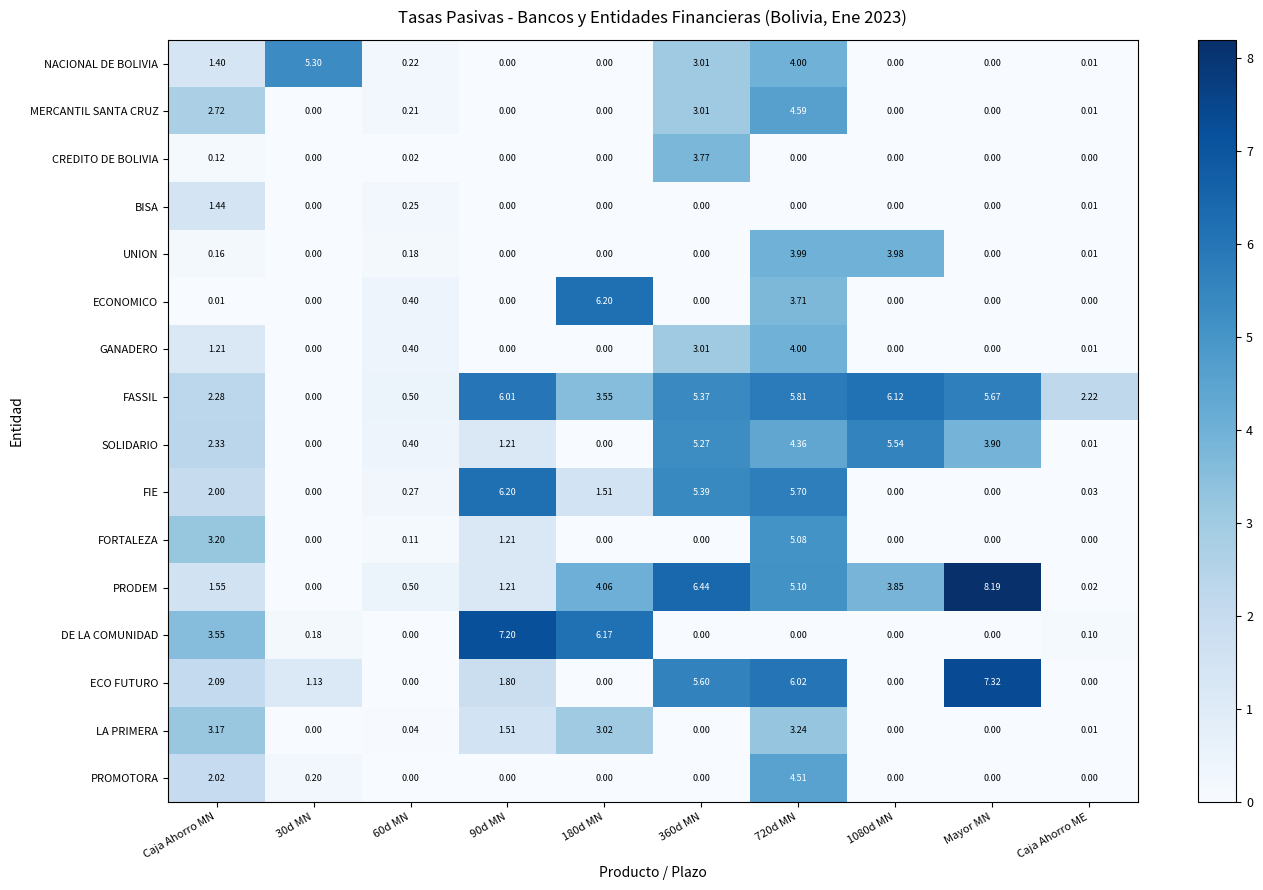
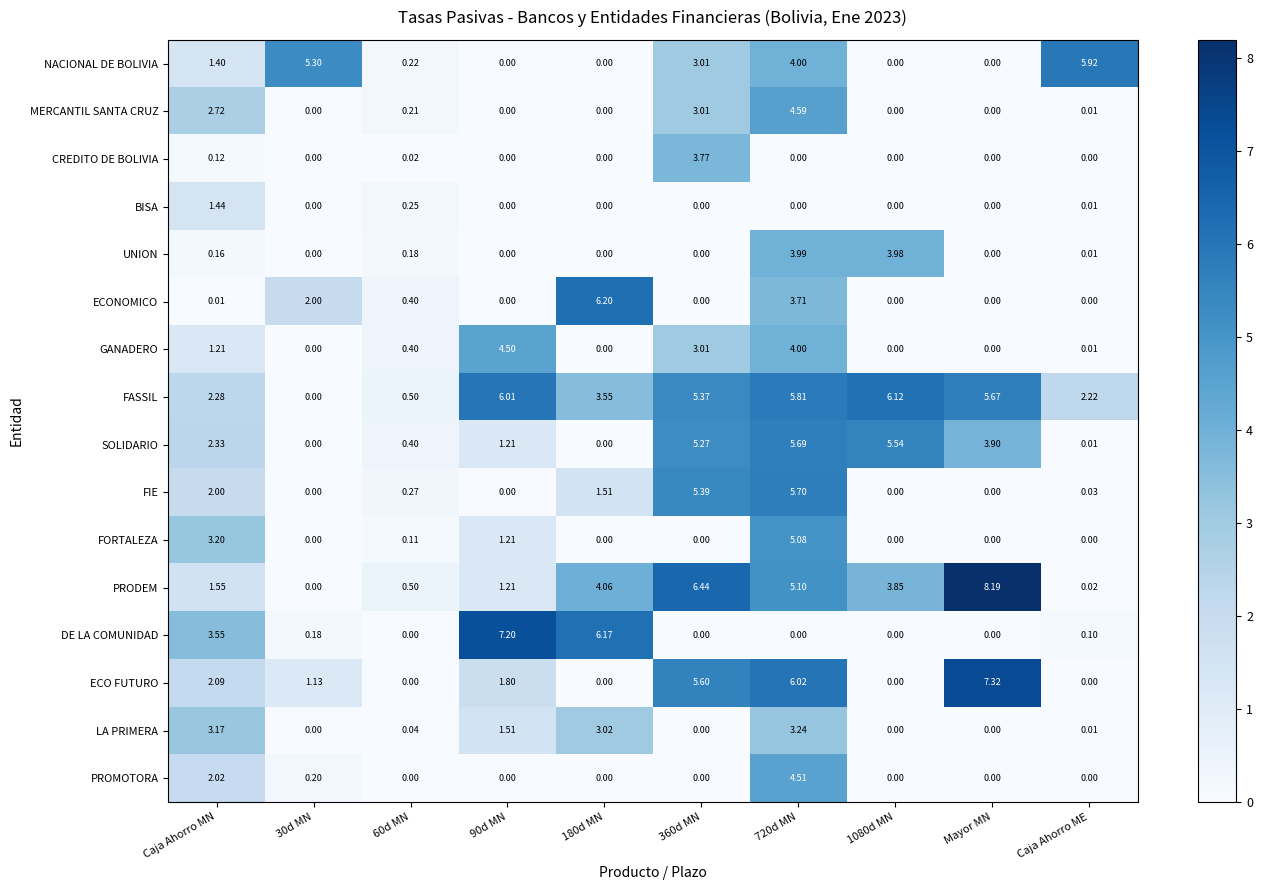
  {
    "NACIONAL DE BOLIVIA": {
      "Caja Ahorro MN": 1.40,
      "30d MN": 5.30,
      "60d MN": 0.22,
      "90d MN": 0.00,
      "180d MN": 0.00,
      "360d MN": 3.01,
      "720d MN": 4.00,
      "1080d MN": 0.00,
      "Mayor MN": 0.00,
-     "Caja Ahorro ME": 0.01
+     "Caja Ahorro ME": 5.92
    },
    "MERCANTIL SANTA CRUZ": {
      "Caja Ahorro MN": 2.72,
      "30d MN": 0.00,
      "60d MN": 0.21,
      "90d MN": 0.00,
      "180d MN": 0.00,
      "360d MN": 3.01,
      "720d MN": 4.59,
      "1080d MN": 0.00,
      "Mayor MN": 0.00,
      "Caja Ahorro ME": 0.01
    },
    "CREDITO DE BOLIVIA": {
      "Caja Ahorro MN": 0.12,
      "30d MN": 0.00,
      "60d MN": 0.02,
      "90d MN": 0.00,
      "180d MN": 0.00,
      "360d MN": 3.77,
      "720d MN": 0.00,
      "1080d MN": 0.00,
      "Mayor MN": 0.00,
      "Caja Ahorro ME": 0.00
    },
    "BISA": {
      "Caja Ahorro MN": 1.44,
      "30d MN": 0.00,
      "60d MN": 0.25,
      "90d MN": 0.00,
      "180d MN": 0.00,
      "360d MN": 0.00,
      "720d MN": 0.00,
      "1080d MN": 0.00,
      "Mayor MN": 0.00,
      "Caja Ahorro ME": 0.01
    },
    "UNION": {
      "Caja Ahorro MN": 0.16,
      "30d MN": 0.00,
      "60d MN": 0.18,
      "90d MN": 0.00,
      "180d MN": 0.00,
      "360d MN": 0.00,
      "720d MN": 3.99,
      "1080d MN": 3.98,
      "Mayor MN": 0.00,
      "Caja Ahorro ME": 0.01
    },
    "ECONOMICO": {
      "Caja Ahorro MN": 0.01,
-     "30d MN": 0.00,
+     "30d MN": 2.00,
      "60d MN": 0.40,
      "90d MN": 0.00,
      "180d MN": 6.20,
      "360d MN": 0.00,
      "720d MN": 3.71,
      "1080d MN": 0.00,
      "Mayor MN": 0.00,
      "Caja Ahorro ME": 0.00
    },
    "GANADERO": {
      "Caja Ahorro MN": 1.21,
      "30d MN": 0.00,
      "60d MN": 0.40,
-     "90d MN": 0.00,
+     "90d MN": 4.50,
      "180d MN": 0.00,
      "360d MN": 3.01,
      "720d MN": 4.00,
      "1080d MN": 0.00,
      "Mayor MN": 0.00,
      "Caja Ahorro ME": 0.01
    },
    "FASSIL": {
      "Caja Ahorro MN": 2.28,
      "30d MN": 0.00,
      "60d MN": 0.50,
      "90d MN": 6.01,
      "180d MN": 3.55,
      "360d MN": 5.37,
      "720d MN": 5.81,
      "1080d MN": 6.12,
      "Mayor MN": 5.67,
      "Caja Ahorro ME": 2.22
    },
    "SOLIDARIO": {
      "Caja Ahorro MN": 2.33,
      "30d MN": 0.00,
      "60d MN": 0.40,
      "90d MN": 1.21,
      "180d MN": 0.00,
      "360d MN": 5.27,
-     "720d MN": 4.36,
+     "720d MN": 5.69,
      "1080d MN": 5.54,
      "Mayor MN": 3.90,
      "Caja Ahorro ME": 0.01
    },
    "FIE": {
      "Caja Ahorro MN": 2.00,
      "30d MN": 0.00,
      "60d MN": 0.27,
-     "90d MN": 6.20,
+     "90d MN": 0.00,
      "180d MN": 1.51,
      "360d MN": 5.39,
      "720d MN": 5.70,
      "1080d MN": 0.00,
      "Mayor MN": 0.00,
      "Caja Ahorro ME": 0.03
    },
    "FORTALEZA": {
      "Caja Ahorro MN": 3.20,
      "30d MN": 0.00,
      "60d MN": 0.11,
      "90d MN": 1.21,
      "180d MN": 0.00,
      "360d MN": 0.00,
      "720d MN": 5.08,
      "1080d MN": 0.00,
      "Mayor MN": 0.00,
      "Caja Ahorro ME": 0.00
    },
    "PRODEM": {
      "Caja Ahorro MN": 1.55,
      "30d MN": 0.00,
      "60d MN": 0.50,
      "90d MN": 1.21,
      "180d MN": 4.06,
      "360d MN": 6.44,
      "720d MN": 5.10,
      "1080d MN": 3.85,
      "Mayor MN": 8.19,
      "Caja Ahorro ME": 0.02
    },
    "DE LA COMUNIDAD": {
      "Caja Ahorro MN": 3.55,
      "30d MN": 0.18,
      "60d MN": 0.00,
      "90d MN": 7.20,
      "180d MN": 6.17,
      "360d MN": 0.00,
      "720d MN": 0.00,
      "1080d MN": 0.00,
      "Mayor MN": 0.00,
      "Caja Ahorro ME": 0.10
    },
    "ECO FUTURO": {
      "Caja Ahorro MN": 2.09,
      "30d MN": 1.13,
      "60d MN": 0.00,
      "90d MN": 1.80,
      "180d MN": 0.00,
      "360d MN": 5.60,
      "720d MN": 6.02,
      "1080d MN": 0.00,
      "Mayor MN": 7.32,
      "Caja Ahorro ME": 0.00
    },
    "LA PRIMERA": {
      "Caja Ahorro MN": 3.17,
      "30d MN": 0.00,
      "60d MN": 0.04,
      "90d MN": 1.51,
      "180d MN": 3.02,
      "360d MN": 0.00,
      "720d MN": 3.24,
      "1080d MN": 0.00,
      "Mayor MN": 0.00,
      "Caja Ahorro ME": 0.01
    },
    "PROMOTORA": {
      "Caja Ahorro MN": 2.02,
      "30d MN": 0.20,
      "60d MN": 0.00,
      "90d MN": 0.00,
      "180d MN": 0.00,
      "360d MN": 0.00,
      "720d MN": 4.51,
      "1080d MN": 0.00,
      "Mayor MN": 0.00,
      "Caja Ahorro ME": 0.00
    }
  }
